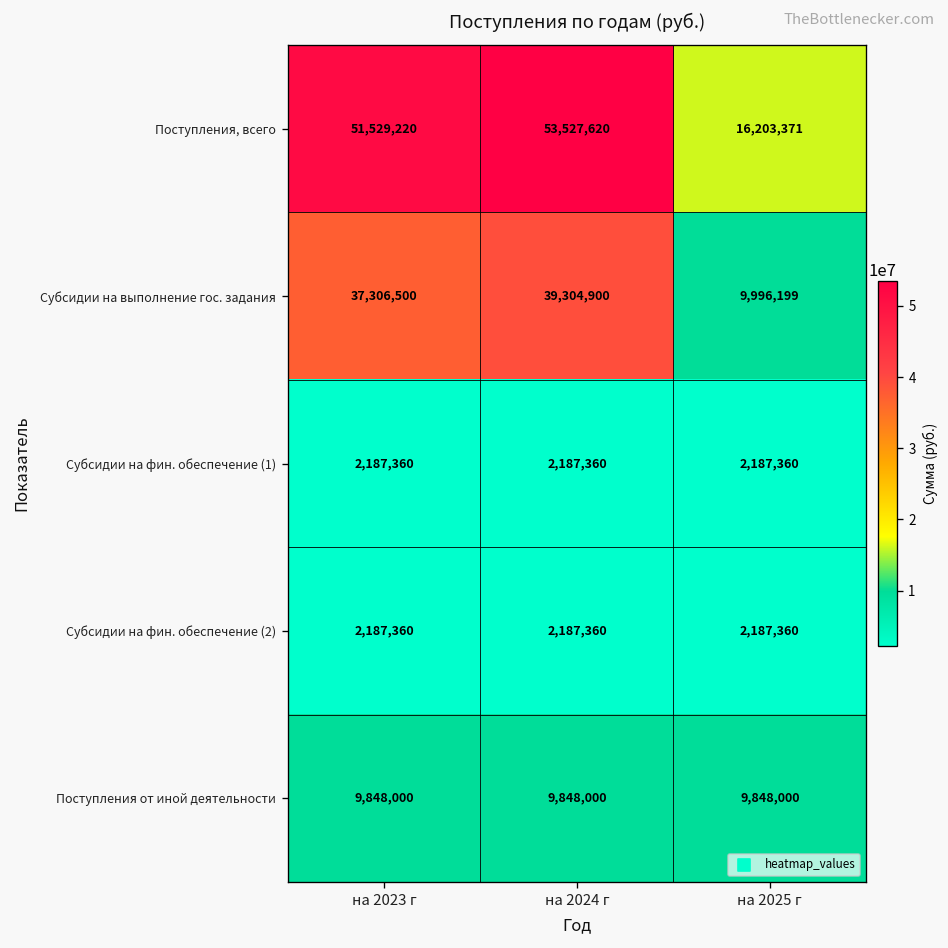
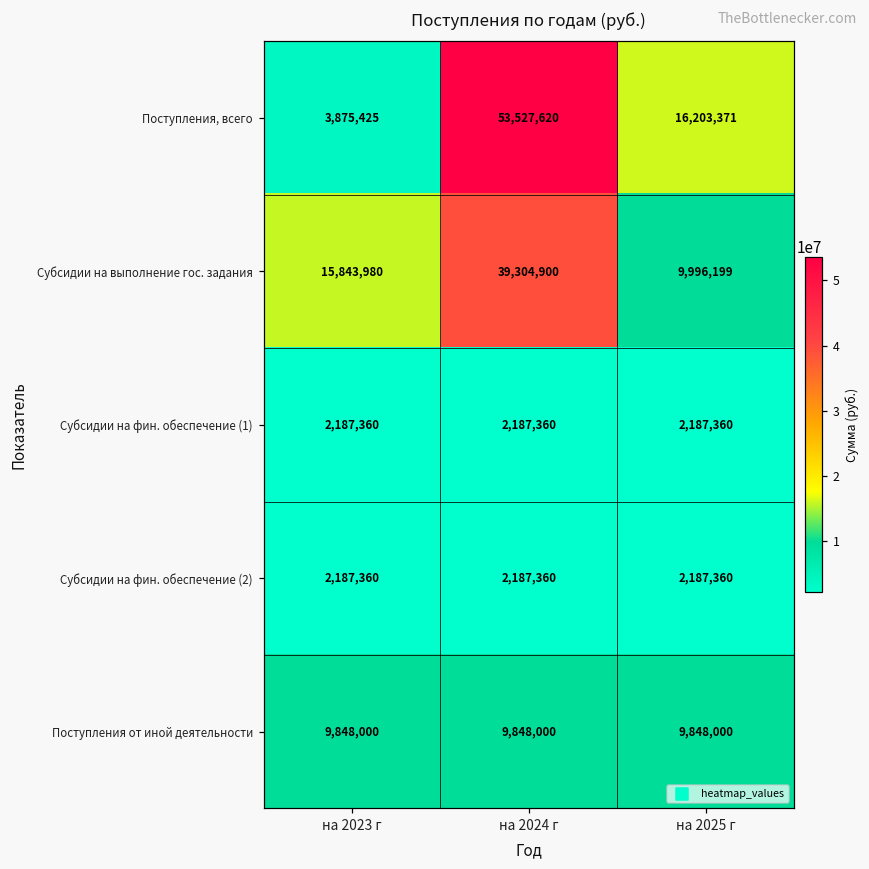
  {
    "Поступления, всего": {
-     "на 2023 г": "51,529,220",
+     "на 2023 г": "3,875,425",
      "на 2024 г": "53,527,620",
      "на 2025 г": "16,203,371"
    },
    "Субсидии на выполнение гос. задания": {
-     "на 2023 г": "37,306,500",
+     "на 2023 г": "15,843,980",
      "на 2024 г": "39,304,900",
      "на 2025 г": "9,996,199"
    },
    "Субсидии на фин. обеспечение (1)": {
      "на 2023 г": "2,187,360",
      "на 2024 г": "2,187,360",
      "на 2025 г": "2,187,360"
    },
    "Субсидии на фин. обеспечение (2)": {
      "на 2023 г": "2,187,360",
      "на 2024 г": "2,187,360",
      "на 2025 г": "2,187,360"
    },
    "Поступления от иной деятельности": {
      "на 2023 г": "9,848,000",
      "на 2024 г": "9,848,000",
      "на 2025 г": "9,848,000"
    }
  }
